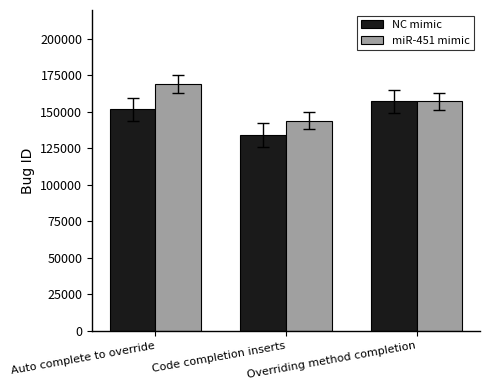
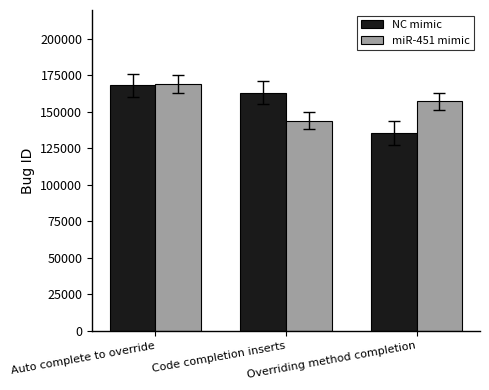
  {
    "NC mimic": {
-     "Auto complete to override": 152000,
-     "Code completion inserts": 134000,
-     "Overriding method completion": 157000
+     "Auto complete to override": 168000,
+     "Code completion inserts": 163000,
+     "Overriding method completion": 135000
    },
    "miR-451 mimic": {
      "Auto complete to override": 169000,
      "Code completion inserts": 144000,
      "Overriding method completion": 157000
    }
  }
